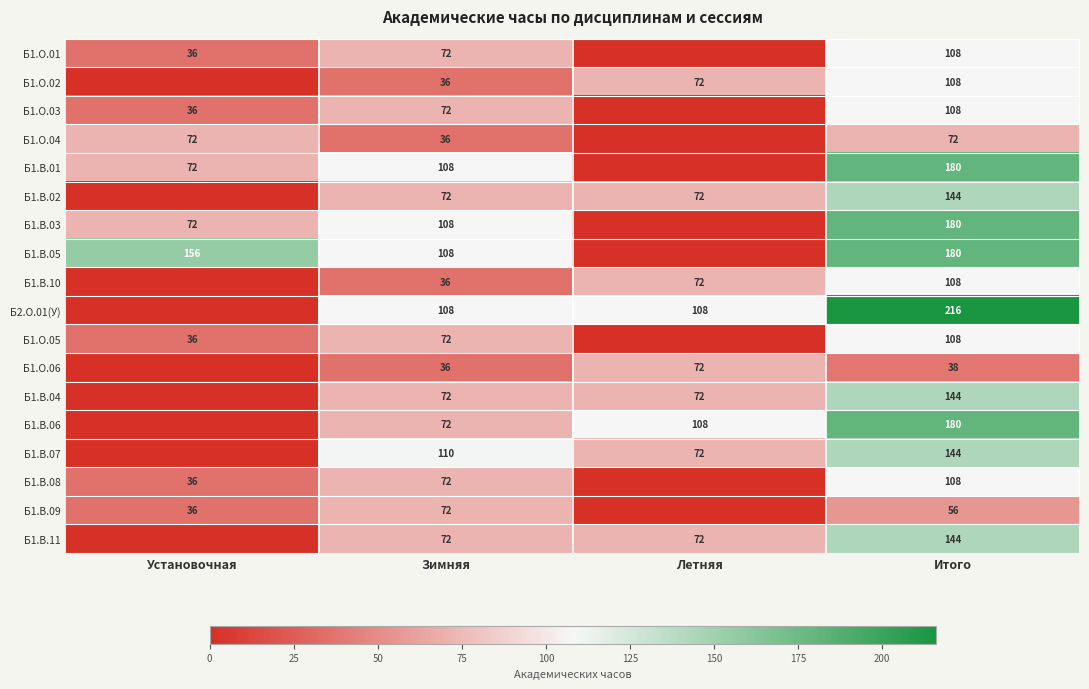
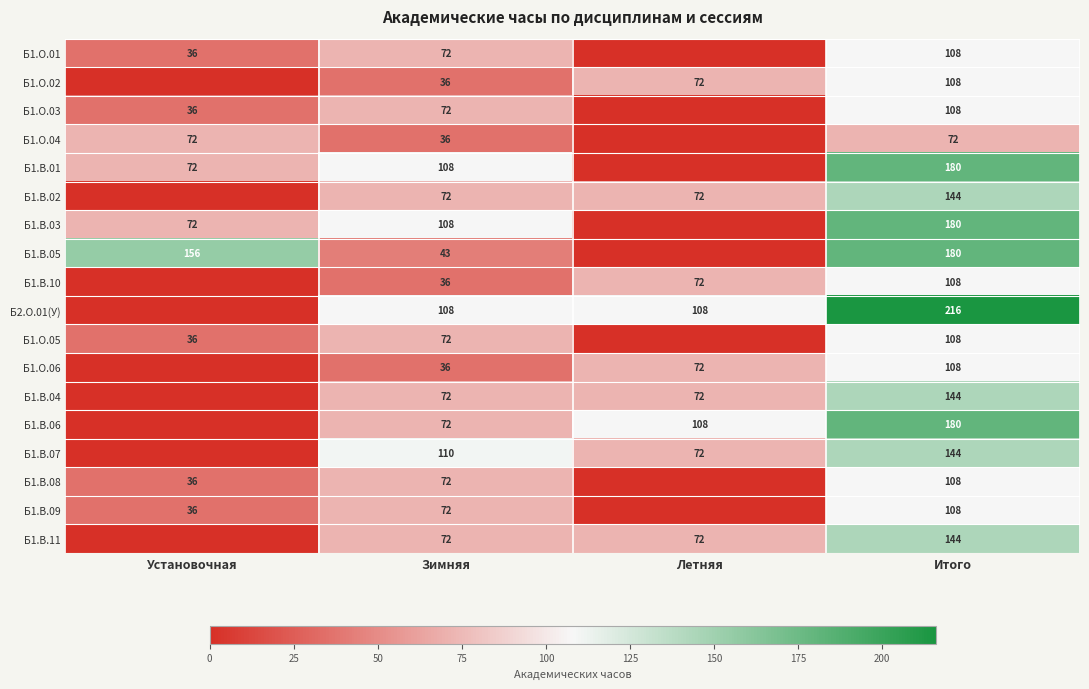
  {
    "Б1.О.01": {
      "Установочная": 36,
      "Зимняя": 72,
      "Итого": 108
    },
    "Б1.О.02": {
      "Зимняя": 36,
      "Летняя": 72,
      "Итого": 108
    },
    "Б1.О.03": {
      "Установочная": 36,
      "Зимняя": 72,
      "Итого": 108
    },
    "Б1.О.04": {
      "Установочная": 72,
      "Зимняя": 36,
      "Итого": 72
    },
    "Б1.В.01": {
      "Установочная": 72,
      "Зимняя": 108,
      "Итого": 180
    },
    "Б1.В.02": {
      "Зимняя": 72,
      "Летняя": 72,
      "Итого": 144
    },
    "Б1.В.03": {
      "Установочная": 72,
      "Зимняя": 108,
      "Итого": 180
    },
    "Б1.В.05": {
      "Установочная": 156,
-     "Зимняя": 108,
+     "Зимняя": 43,
      "Итого": 180
    },
    "Б1.В.10": {
      "Зимняя": 36,
      "Летняя": 72,
      "Итого": 108
    },
    "Б2.О.01(У)": {
      "Зимняя": 108,
      "Летняя": 108,
      "Итого": 216
    },
    "Б1.О.05": {
      "Установочная": 36,
      "Зимняя": 72,
      "Итого": 108
    },
    "Б1.О.06": {
      "Зимняя": 36,
      "Летняя": 72,
-     "Итого": 38
+     "Итого": 108
    },
    "Б1.В.04": {
      "Зимняя": 72,
      "Летняя": 72,
      "Итого": 144
    },
    "Б1.В.06": {
      "Зимняя": 72,
      "Летняя": 108,
      "Итого": 180
    },
    "Б1.В.07": {
      "Зимняя": 110,
      "Летняя": 72,
      "Итого": 144
    },
    "Б1.В.08": {
      "Установочная": 36,
      "Зимняя": 72,
      "Итого": 108
    },
    "Б1.В.09": {
      "Установочная": 36,
      "Зимняя": 72,
-     "Итого": 56
+     "Итого": 108
    },
    "Б1.В.11": {
      "Зимняя": 72,
      "Летняя": 72,
      "Итого": 144
    }
  }
